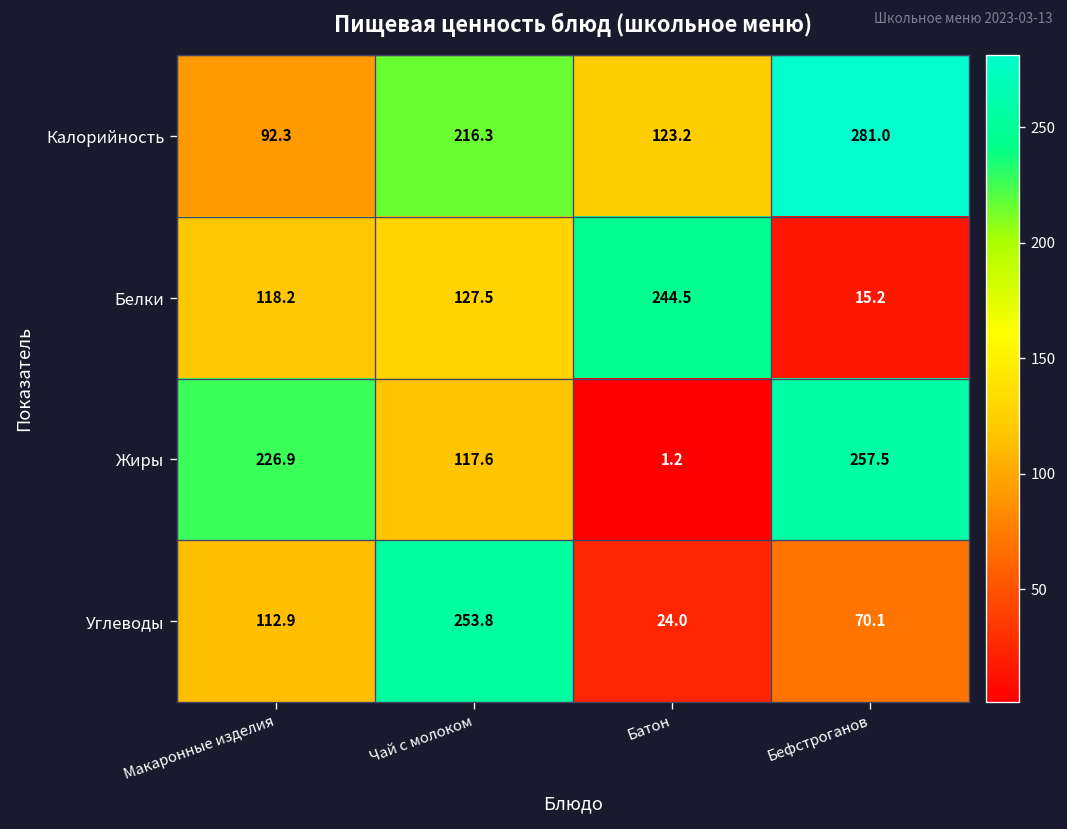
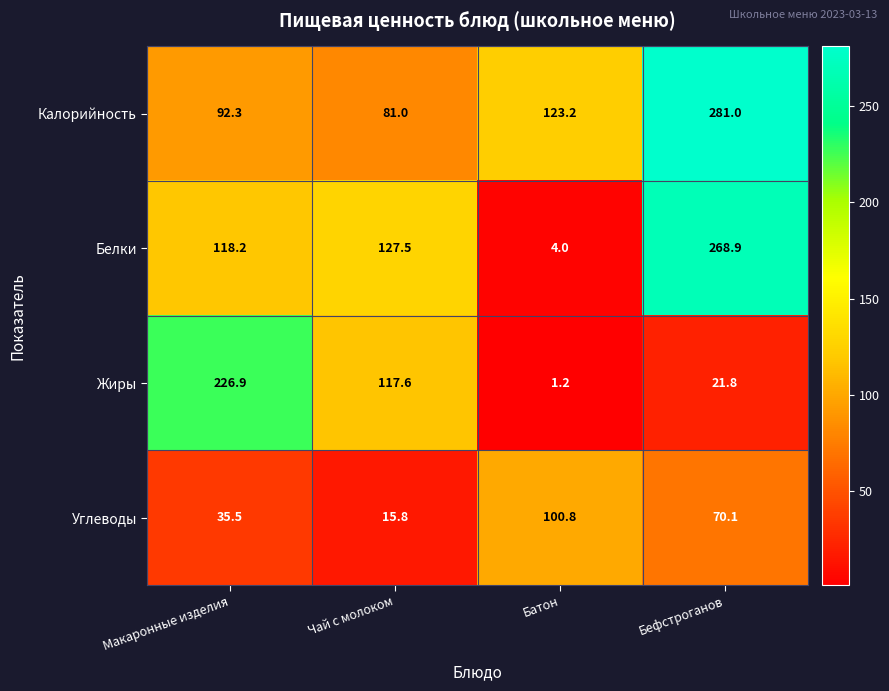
  {
    "Калорийность": {
      "Макаронные изделия": 92.3,
-     "Чай с молоком": 216.3,
+     "Чай с молоком": 81.0,
      "Батон": 123.2,
      "Бефстроганов": 281.0
    },
    "Белки": {
      "Макаронные изделия": 118.2,
      "Чай с молоком": 127.5,
-     "Батон": 244.5,
-     "Бефстроганов": 15.2
+     "Батон": 4.0,
+     "Бефстроганов": 268.9
    },
    "Жиры": {
      "Макаронные изделия": 226.9,
      "Чай с молоком": 117.6,
      "Батон": 1.2,
-     "Бефстроганов": 257.5
+     "Бефстроганов": 21.8
    },
    "Углеводы": {
-     "Макаронные изделия": 112.9,
-     "Чай с молоком": 253.8,
-     "Батон": 24.0,
+     "Макаронные изделия": 35.5,
+     "Чай с молоком": 15.8,
+     "Батон": 100.8,
      "Бефстроганов": 70.1
    }
  }
